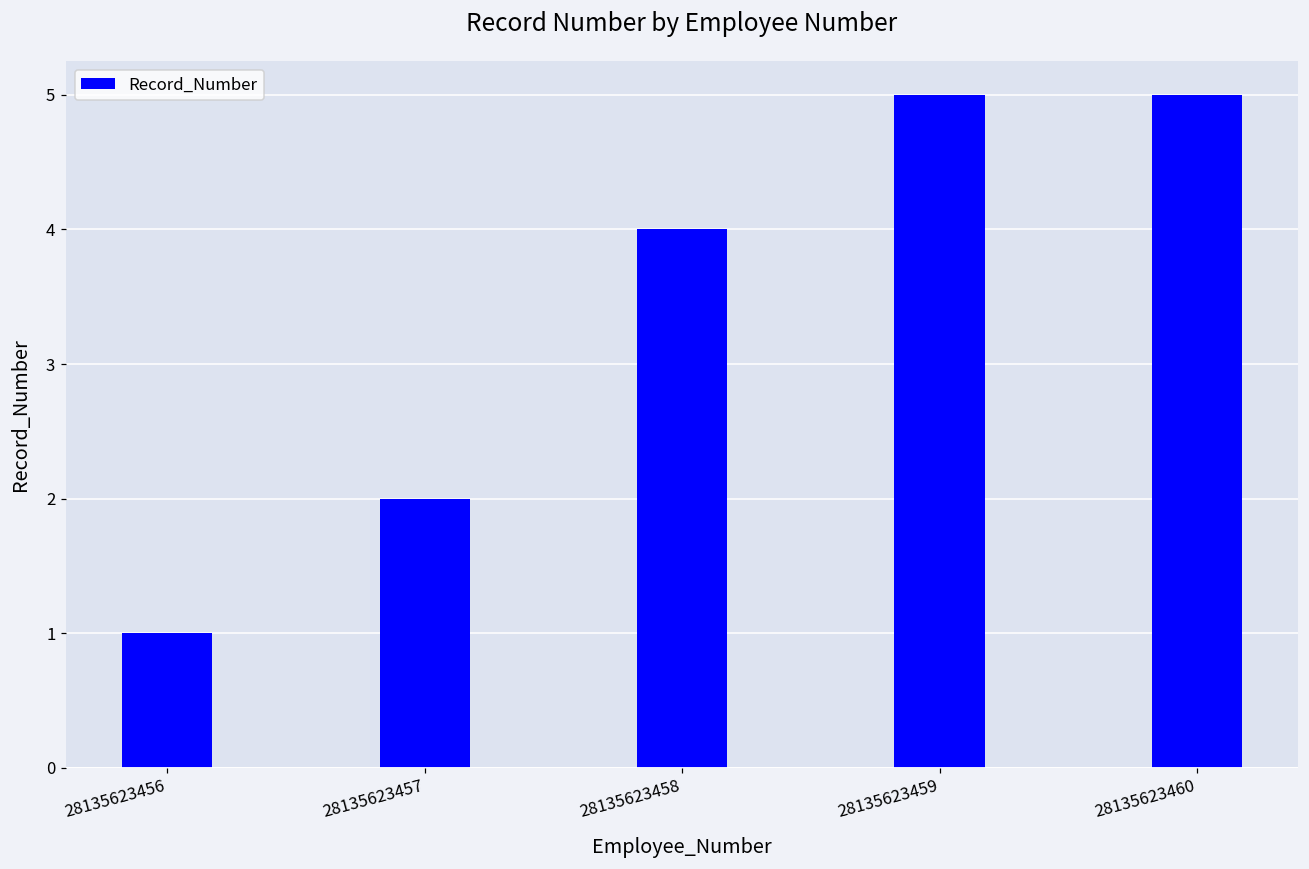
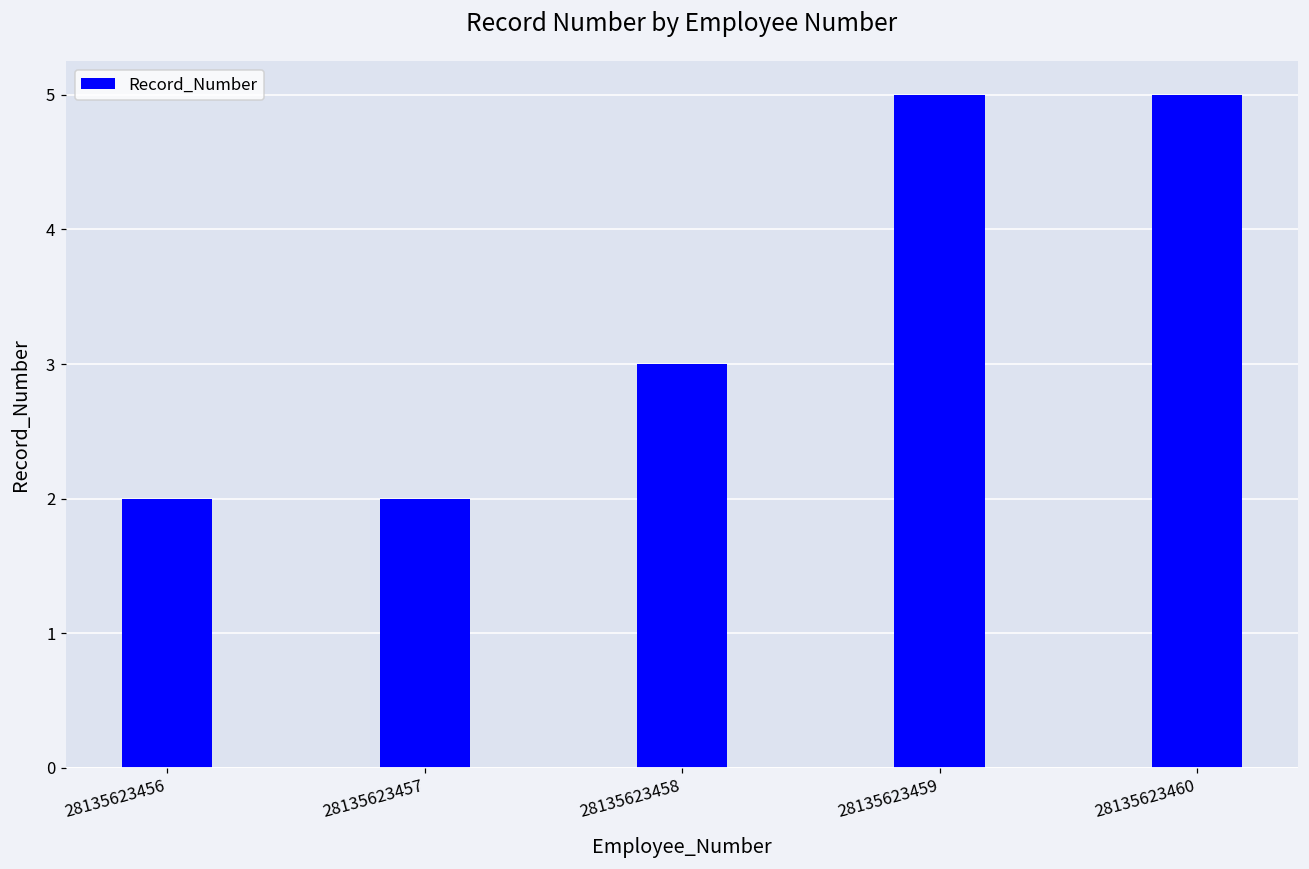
  {
-   "28135623456": 1,
+   "28135623456": 2,
    "28135623457": 2,
-   "28135623458": 4,
+   "28135623458": 3,
    "28135623459": 5,
    "28135623460": 5
  }
